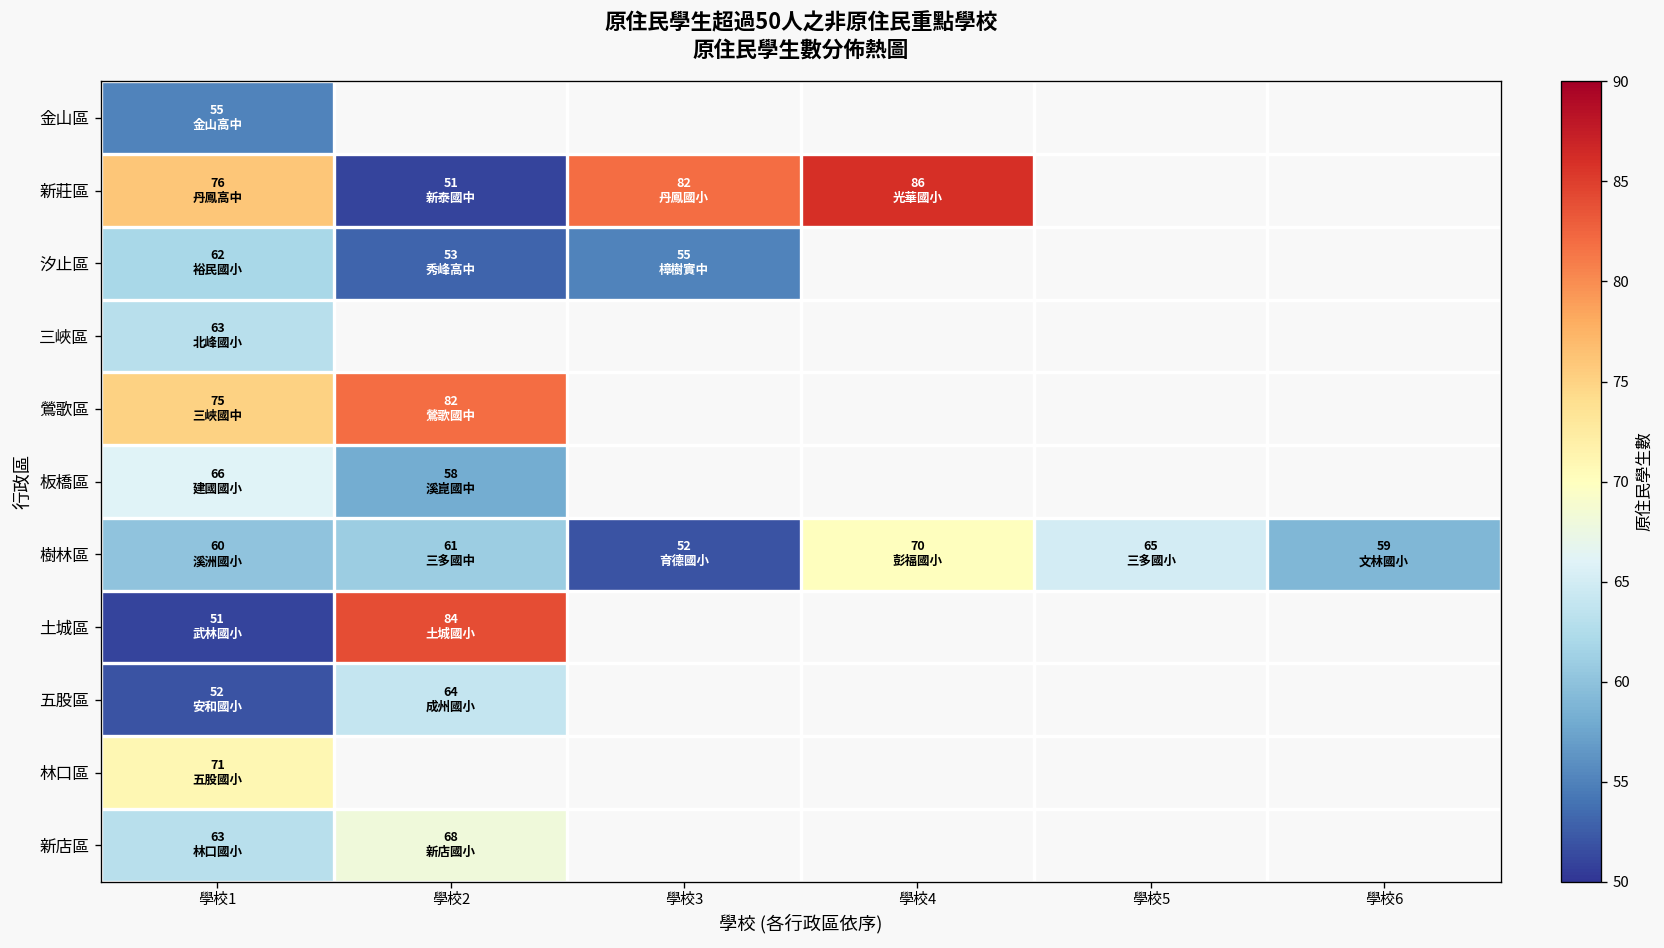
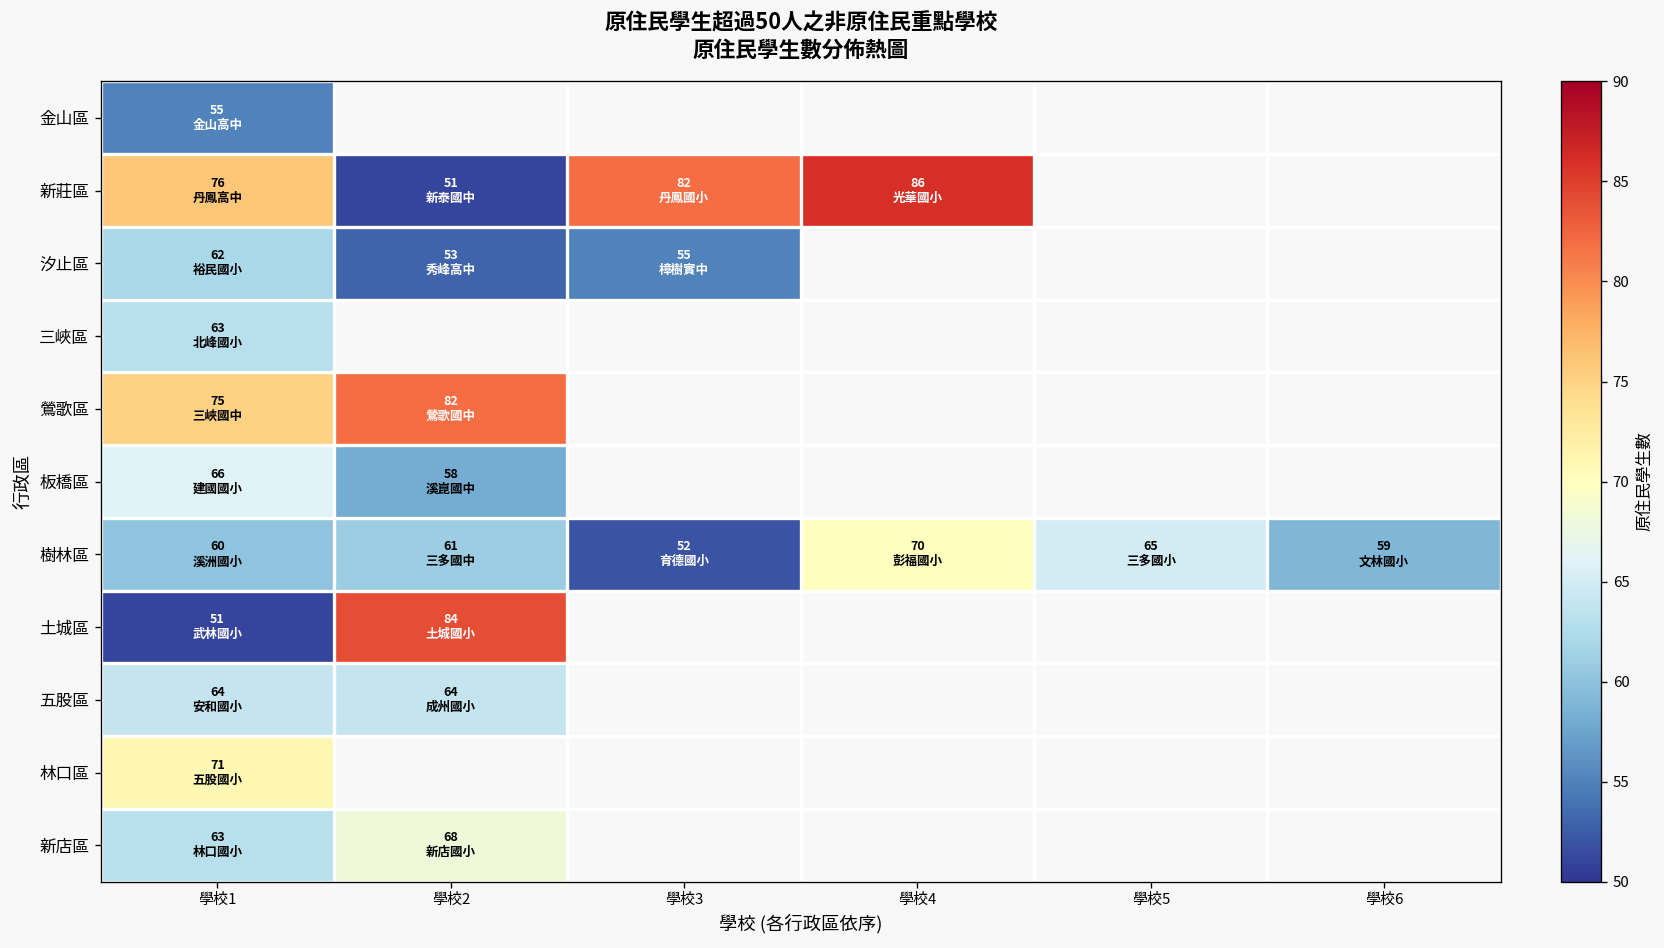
  {
    "金山區": {
      "學校1": 55
    },
    "新莊區": {
      "學校1": 76,
      "學校2": 51,
      "學校3": 82,
      "學校4": 86
    },
    "汐止區": {
      "學校1": 62,
      "學校2": 53,
      "學校3": 55
    },
    "三峽區": {
      "學校1": 63
    },
    "鶯歌區": {
      "學校1": 75,
      "學校2": 82
    },
    "板橋區": {
      "學校1": 66,
      "學校2": 58
    },
    "樹林區": {
      "學校1": 60,
      "學校2": 61,
      "學校3": 52,
      "學校4": 70,
      "學校5": 65,
      "學校6": 59
    },
    "土城區": {
      "學校1": 51,
      "學校2": 84
    },
    "五股區": {
-     "學校1": 52,
+     "學校1": 64,
      "學校2": 64
    },
    "林口區": {
      "學校1": 71
    },
    "新店區": {
      "學校1": 63,
      "學校2": 68
    }
  }
